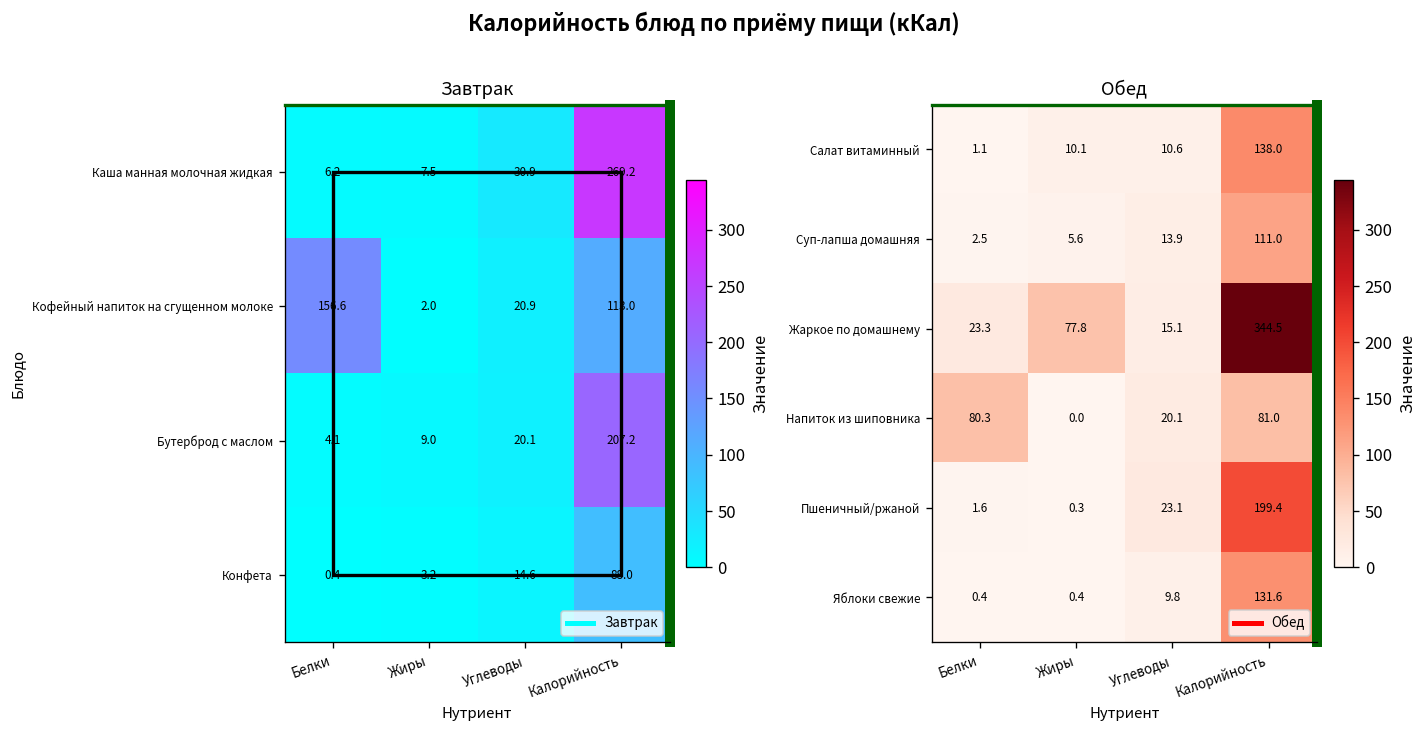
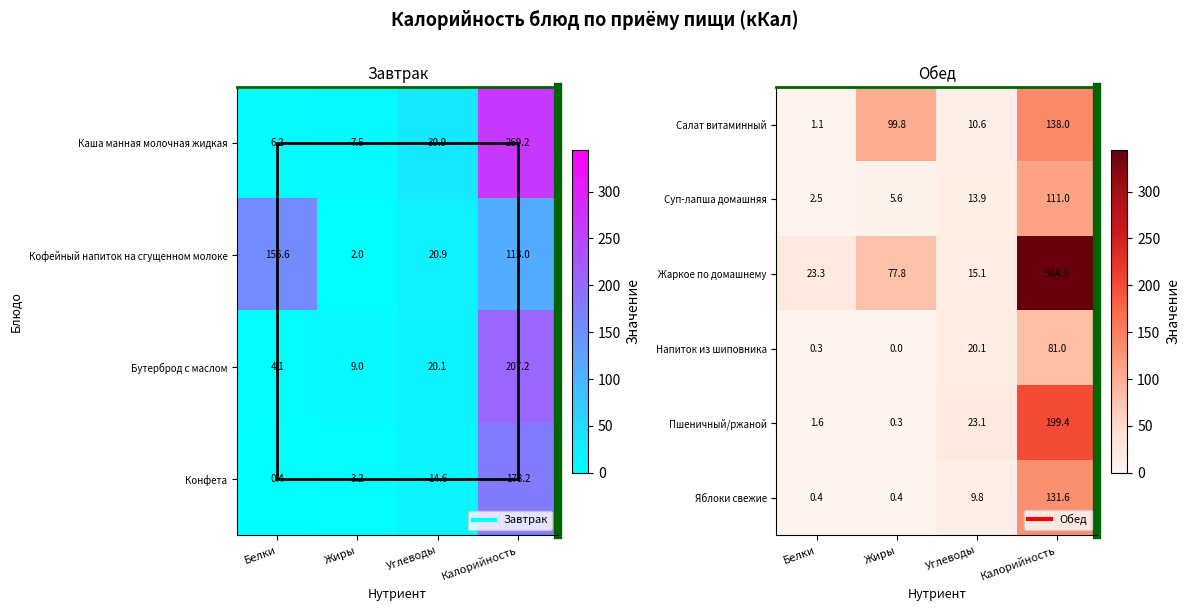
  {
    "Завтрак": {
      "Каша манная молочная жидкая": {
        "Белки": 6.2,
        "Жиры": 7.5,
        "Углеводы": 30.9,
        "Калорийность": 269.2
      },
      "Кофейный напиток на сгущенном молоке": {
        "Белки": 156.6,
        "Жиры": 2.0,
        "Углеводы": 20.9,
        "Калорийность": 113.0
      },
      "Бутерброд с маслом": {
        "Белки": 4.1,
        "Жиры": 9.0,
        "Углеводы": 20.1,
        "Калорийность": 207.2
      },
      "Конфета": {
        "Белки": 0.4,
        "Жиры": 3.2,
        "Углеводы": 14.6,
-       "Калорийность": 88.0
+       "Калорийность": 178.2
      }
    },
    "Обед": {
      "Салат витаминный": {
        "Белки": 1.1,
-       "Жиры": 10.1,
+       "Жиры": 99.8,
        "Углеводы": 10.6,
        "Калорийность": 138.0
      },
      "Суп-лапша домашняя": {
        "Белки": 2.5,
        "Жиры": 5.6,
        "Углеводы": 13.9,
        "Калорийность": 111.0
      },
      "Жаркое по домашнему": {
        "Белки": 23.3,
        "Жиры": 77.8,
        "Углеводы": 15.1,
        "Калорийность": 344.5
      },
      "Напиток из шиповника": {
-       "Белки": 80.3,
+       "Белки": 0.3,
        "Жиры": 0.0,
        "Углеводы": 20.1,
        "Калорийность": 81.0
      },
      "Пшеничный/ржаной": {
        "Белки": 1.6,
        "Жиры": 0.3,
        "Углеводы": 23.1,
        "Калорийность": 199.4
      },
      "Яблоки свежие": {
        "Белки": 0.4,
        "Жиры": 0.4,
        "Углеводы": 9.8,
        "Калорийность": 131.6
      }
    }
  }
